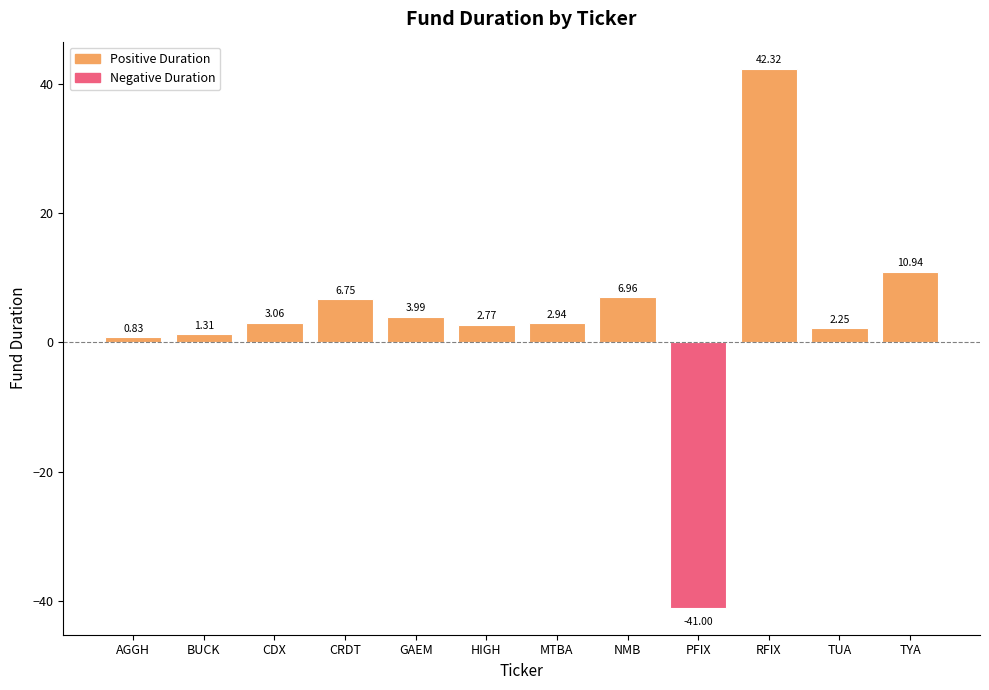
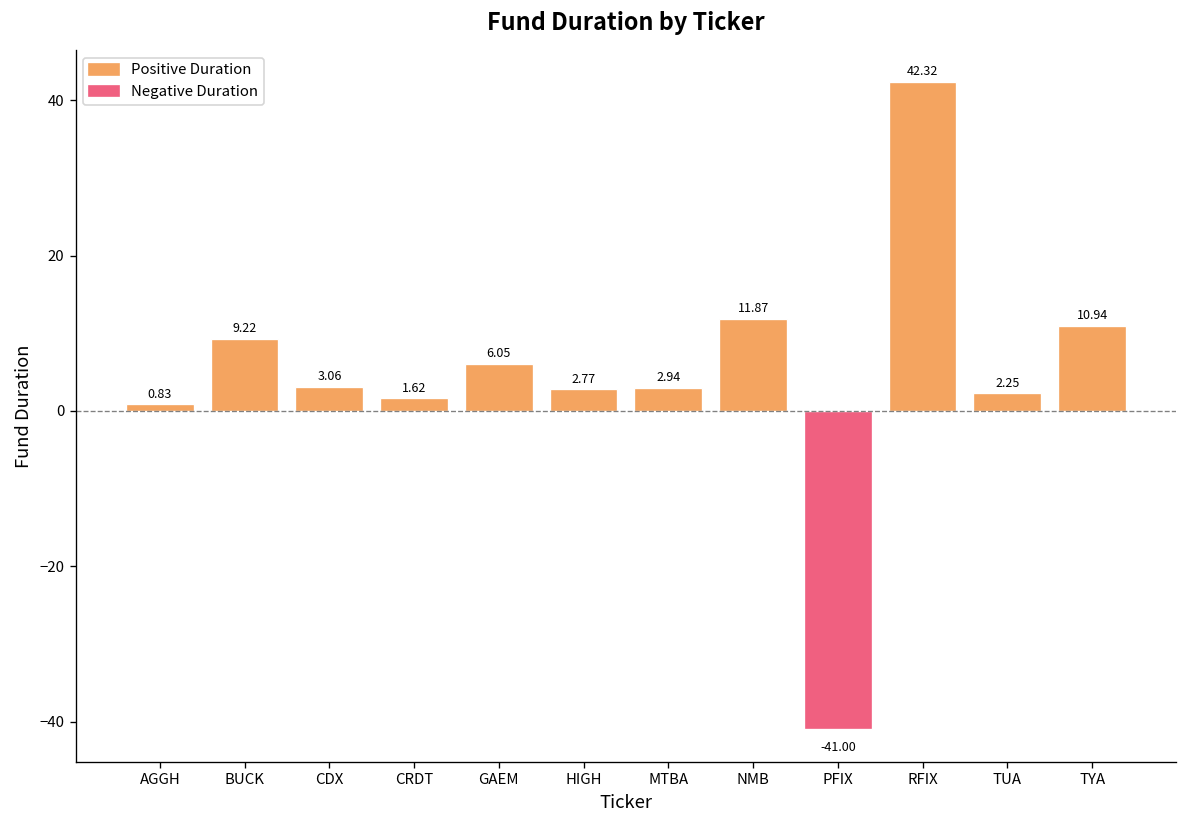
  {
    "AGGH": 0.83,
-   "BUCK": 1.31,
+   "BUCK": 9.22,
    "CDX": 3.06,
-   "CRDT": 6.75,
-   "GAEM": 3.99,
+   "CRDT": 1.62,
+   "GAEM": 6.05,
    "HIGH": 2.77,
    "MTBA": 2.94,
-   "NMB": 6.96,
+   "NMB": 11.87,
    "PFIX": -41.00,
    "RFIX": 42.32,
    "TUA": 2.25,
    "TYA": 10.94
  }
